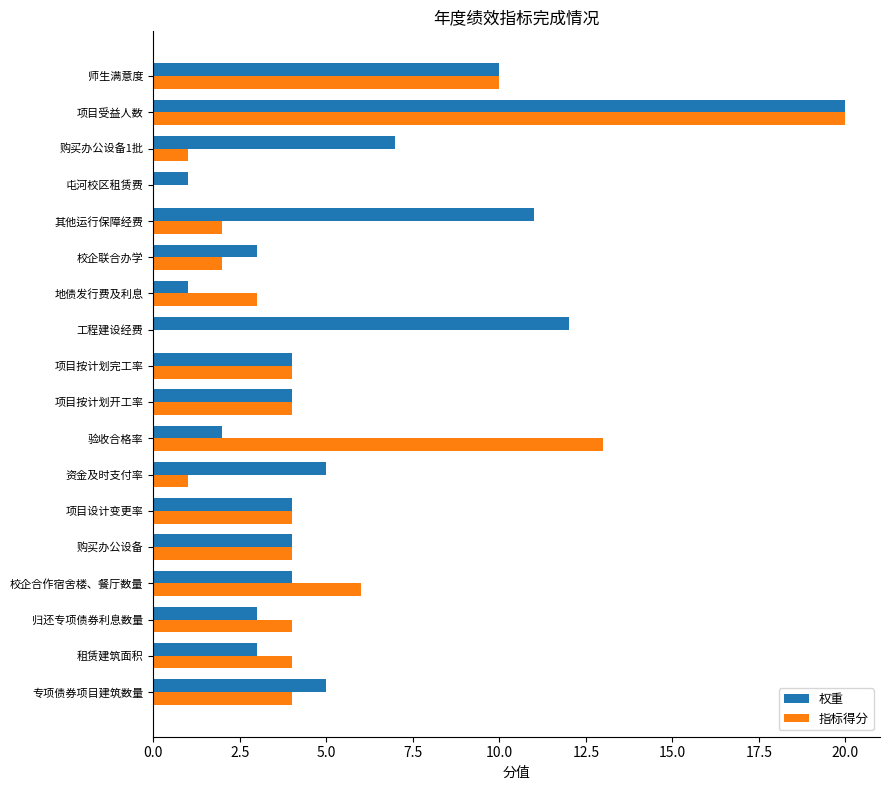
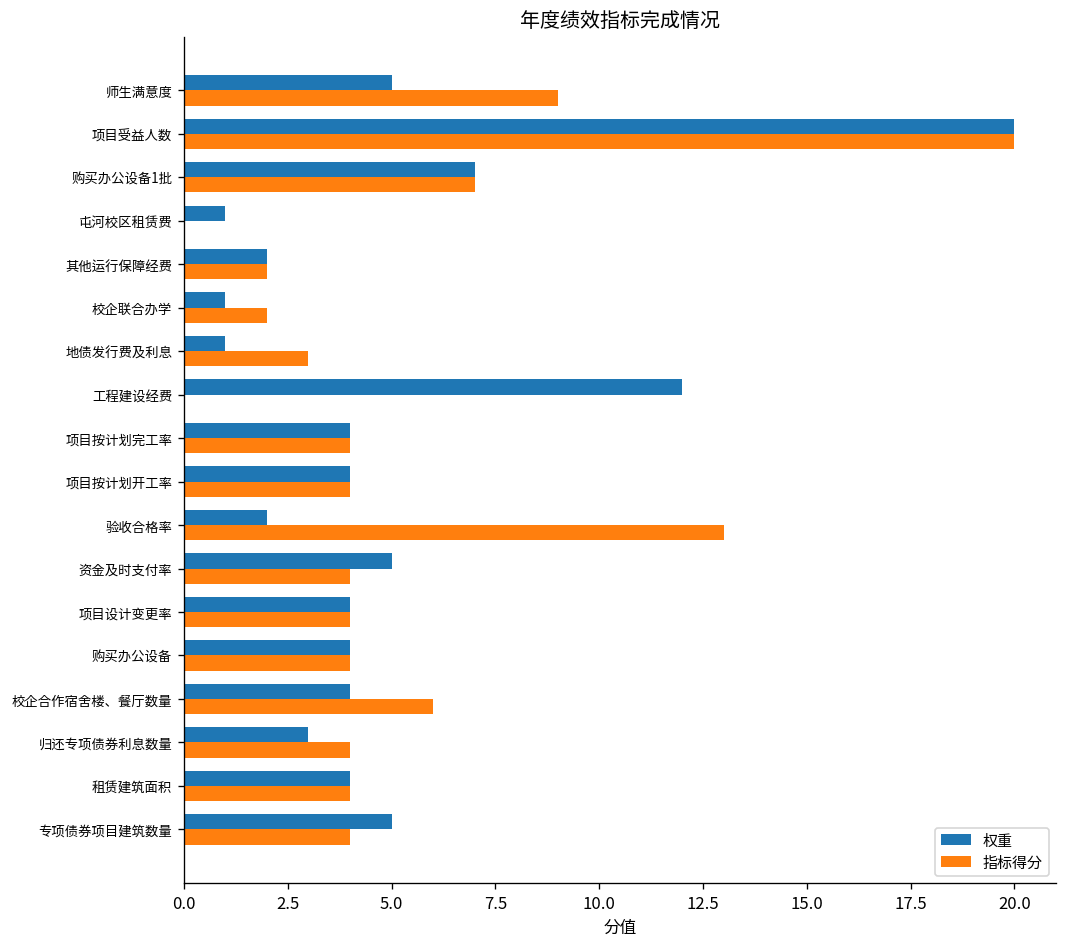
  {
    "权重": {
-     "师生满意度": 10,
+     "师生满意度": 5,
      "项目受益人数": 20,
      "购买办公设备1批": 7,
      "屯河校区租赁费": 1,
-     "其他运行保障经费": 11,
-     "校企联合办学": 3,
+     "其他运行保障经费": 2,
+     "校企联合办学": 1,
      "地债发行费及利息": 1,
      "工程建设经费": 12,
      "项目按计划完工率": 4,
      "项目按计划开工率": 4,
      "验收合格率": 2,
      "资金及时支付率": 5,
      "项目设计变更率": 4,
      "购买办公设备": 4,
      "校企合作宿舍楼、餐厅数量": 4,
      "归还专项债券利息数量": 3,
-     "租赁建筑面积": 3,
+     "租赁建筑面积": 4,
      "专项债券项目建筑数量": 5
    },
    "指标得分": {
-     "师生满意度": 10,
+     "师生满意度": 9,
      "项目受益人数": 20,
-     "购买办公设备1批": 1,
+     "购买办公设备1批": 7,
      "屯河校区租赁费": 0,
      "其他运行保障经费": 2,
      "校企联合办学": 2,
      "地债发行费及利息": 3,
      "工程建设经费": 0,
      "项目按计划完工率": 4,
      "项目按计划开工率": 4,
      "验收合格率": 13,
-     "资金及时支付率": 1,
+     "资金及时支付率": 4,
      "项目设计变更率": 4,
      "购买办公设备": 4,
      "校企合作宿舍楼、餐厅数量": 6,
      "归还专项债券利息数量": 4,
      "租赁建筑面积": 4,
      "专项债券项目建筑数量": 4
    }
  }
